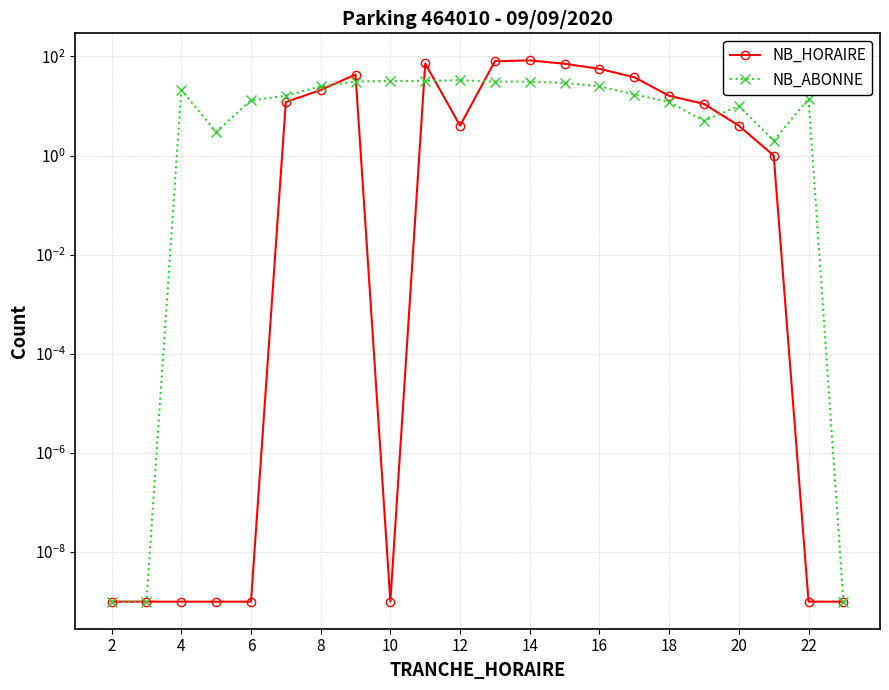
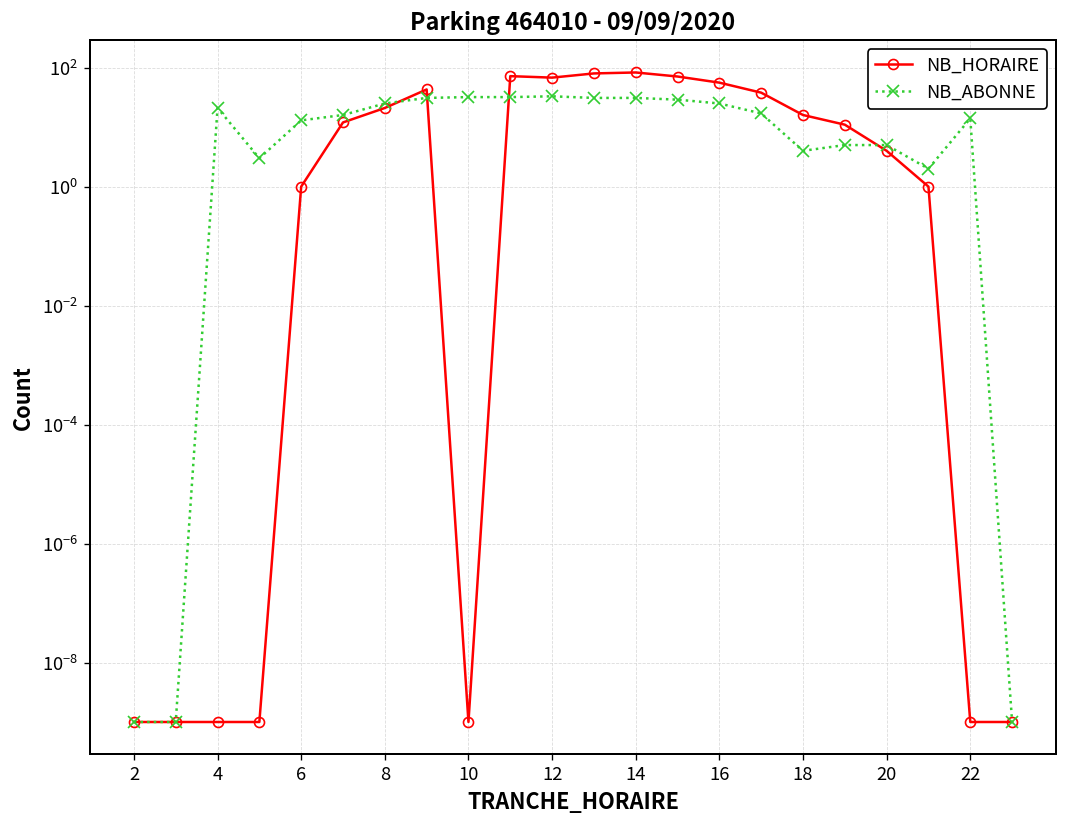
  {
    "NB_HORAIRE": {
      "4": 0.0000000010,
-     "6": 0.0000000010,
+     "6": 1.0,
      "8": 21,
      "10": 0.0000000010,
-     "12": 4,
+     "12": 70,
      "14": 80,
      "16": 60,
      "18": 16,
      "20": 4,
      "22": 0.0000000010
    },
    "NB_ABONNE": {
      "4": 21,
      "6": 13,
      "8": 30,
      "10": 30,
      "12": 30,
      "14": 30,
      "16": 30,
-     "18": 12,
-     "20": 10,
+     "18": 4,
+     "20": 5,
      "22": 14
    }
  }
